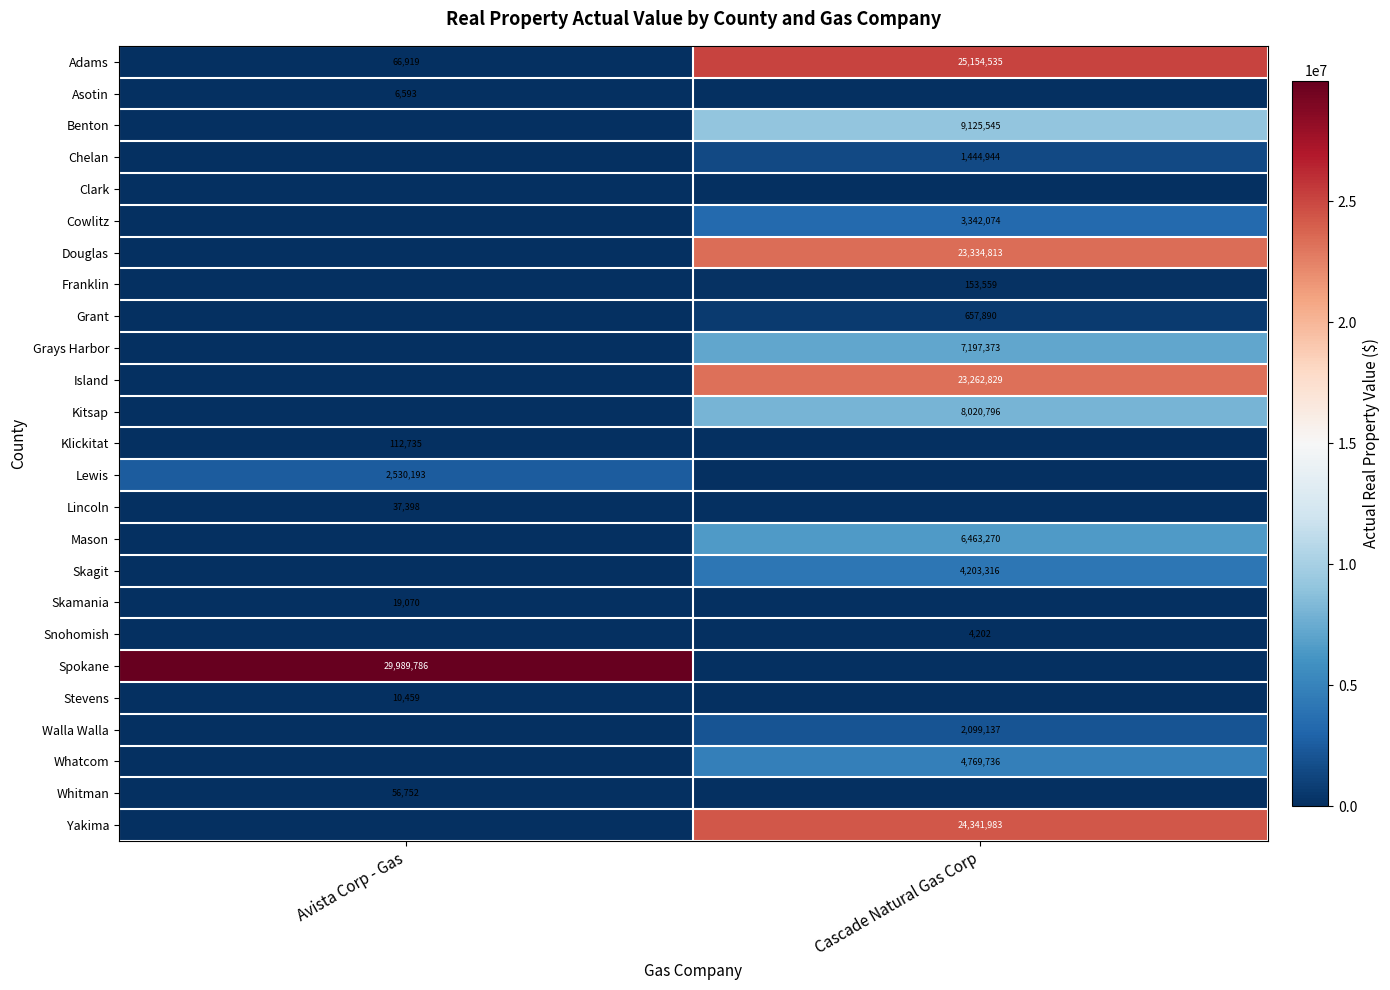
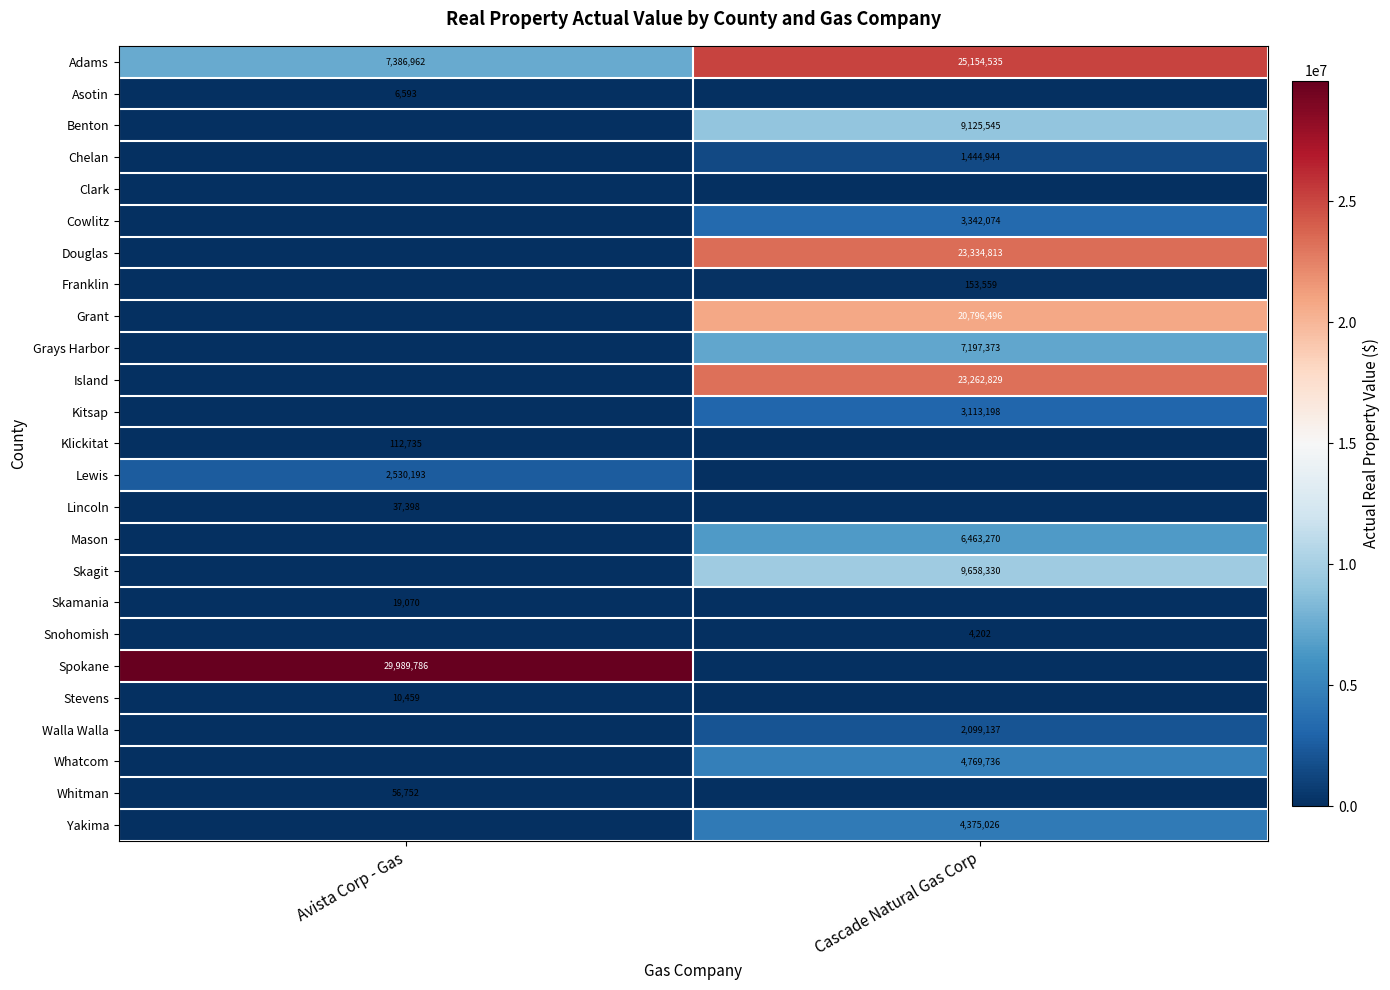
  {
    "Adams": {
-     "Avista Corp - Gas": "66,919",
+     "Avista Corp - Gas": "7,386,962",
      "Cascade Natural Gas Corp": "25,154,535"
    },
    "Asotin": {
      "Avista Corp - Gas": "6,593"
    },
    "Benton": {
      "Cascade Natural Gas Corp": "9,125,545"
    },
    "Chelan": {
      "Cascade Natural Gas Corp": "1,444,944"
    },
    "Cowlitz": {
      "Cascade Natural Gas Corp": "3,342,074"
    },
    "Douglas": {
      "Cascade Natural Gas Corp": "23,334,813"
    },
    "Franklin": {
      "Cascade Natural Gas Corp": "153,559"
    },
    "Grant": {
-     "Cascade Natural Gas Corp": "657,890"
+     "Cascade Natural Gas Corp": "20,796,496"
    },
    "Grays Harbor": {
      "Cascade Natural Gas Corp": "7,197,373"
    },
    "Island": {
      "Cascade Natural Gas Corp": "23,262,829"
    },
    "Kitsap": {
-     "Cascade Natural Gas Corp": "8,020,796"
+     "Cascade Natural Gas Corp": "3,113,198"
    },
    "Klickitat": {
      "Avista Corp - Gas": "112,735"
    },
    "Lewis": {
      "Avista Corp - Gas": "2,530,193"
    },
    "Lincoln": {
      "Avista Corp - Gas": "37,398"
    },
    "Mason": {
      "Cascade Natural Gas Corp": "6,463,270"
    },
    "Skagit": {
-     "Cascade Natural Gas Corp": "4,203,316"
+     "Cascade Natural Gas Corp": "9,658,330"
    },
    "Skamania": {
      "Avista Corp - Gas": "19,070"
    },
    "Snohomish": {
      "Cascade Natural Gas Corp": "4,202"
    },
    "Spokane": {
      "Avista Corp - Gas": "29,989,786"
    },
    "Stevens": {
      "Avista Corp - Gas": "10,459"
    },
    "Walla Walla": {
      "Cascade Natural Gas Corp": "2,099,137"
    },
    "Whatcom": {
      "Cascade Natural Gas Corp": "4,769,736"
    },
    "Whitman": {
      "Avista Corp - Gas": "56,752"
    },
    "Yakima": {
-     "Cascade Natural Gas Corp": "24,341,983"
+     "Cascade Natural Gas Corp": "4,375,026"
    }
  }
